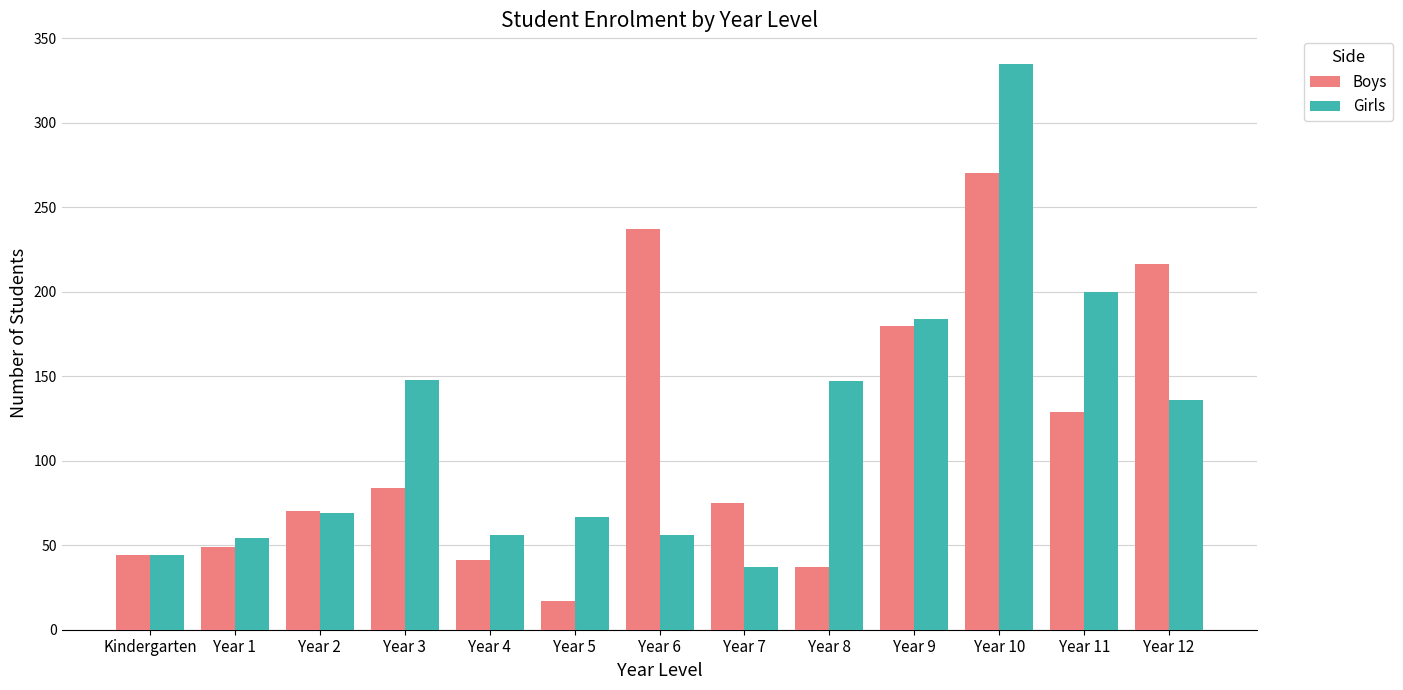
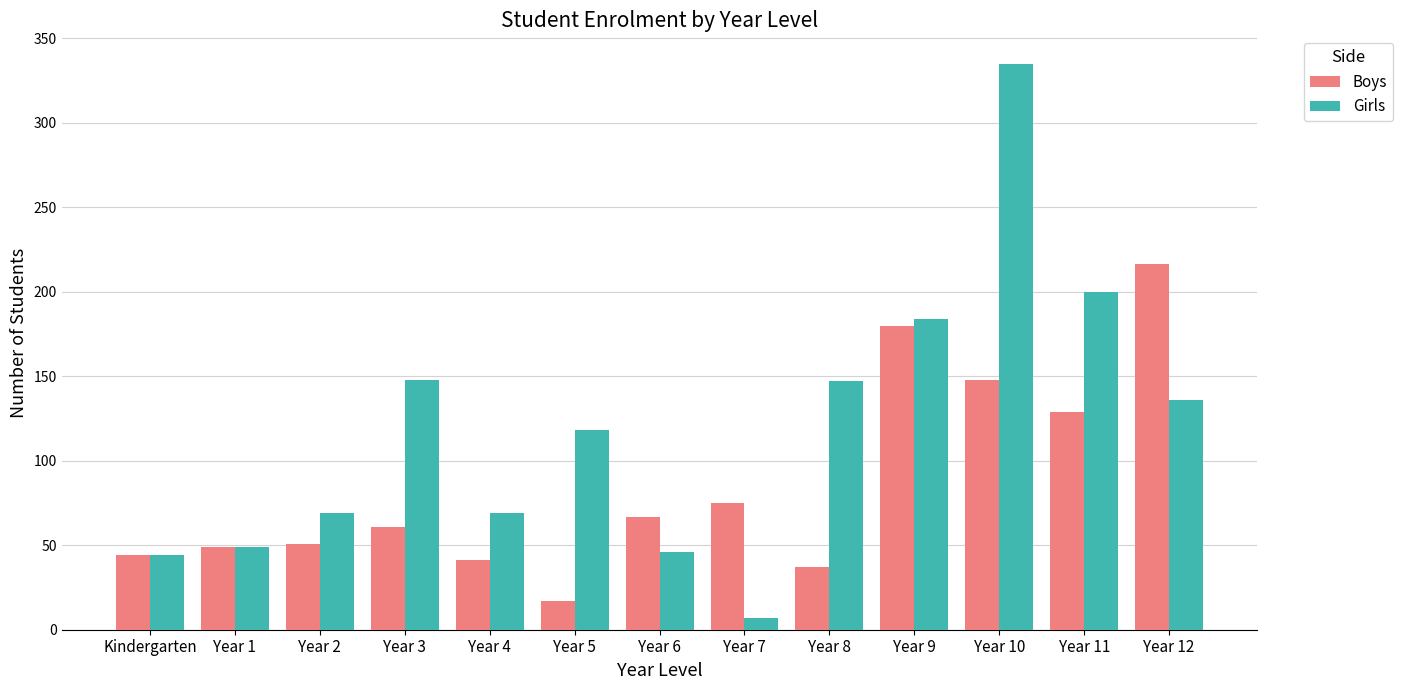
  {
    "Boys": {
      "Kindergarten": 44,
      "Year 1": 49,
-     "Year 2": 70,
-     "Year 3": 84,
+     "Year 2": 51,
+     "Year 3": 61,
      "Year 4": 41,
      "Year 5": 17,
-     "Year 6": 237,
+     "Year 6": 67,
      "Year 7": 75,
      "Year 8": 37,
      "Year 9": 180,
-     "Year 10": 270,
+     "Year 10": 148,
      "Year 11": 129,
      "Year 12": 217
    },
    "Girls": {
      "Kindergarten": 44,
-     "Year 1": 54,
+     "Year 1": 49,
      "Year 2": 69,
      "Year 3": 148,
-     "Year 4": 56,
-     "Year 5": 67,
-     "Year 6": 56,
-     "Year 7": 37,
+     "Year 4": 69,
+     "Year 5": 118,
+     "Year 6": 46,
+     "Year 7": 7,
      "Year 8": 147,
      "Year 9": 184,
      "Year 10": 335,
      "Year 11": 200,
      "Year 12": 136
    }
  }
